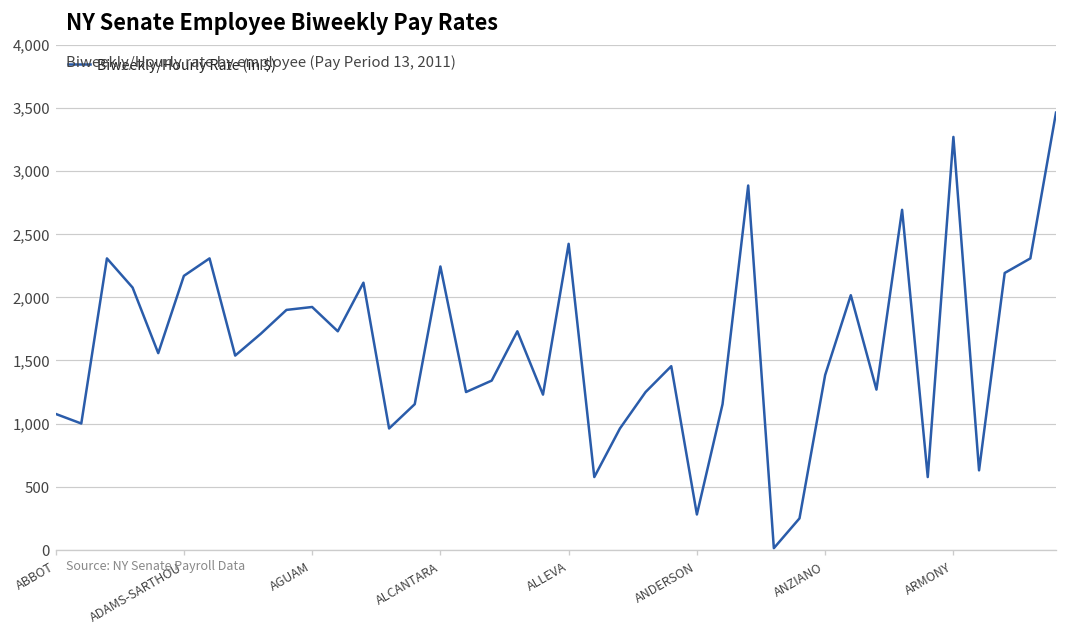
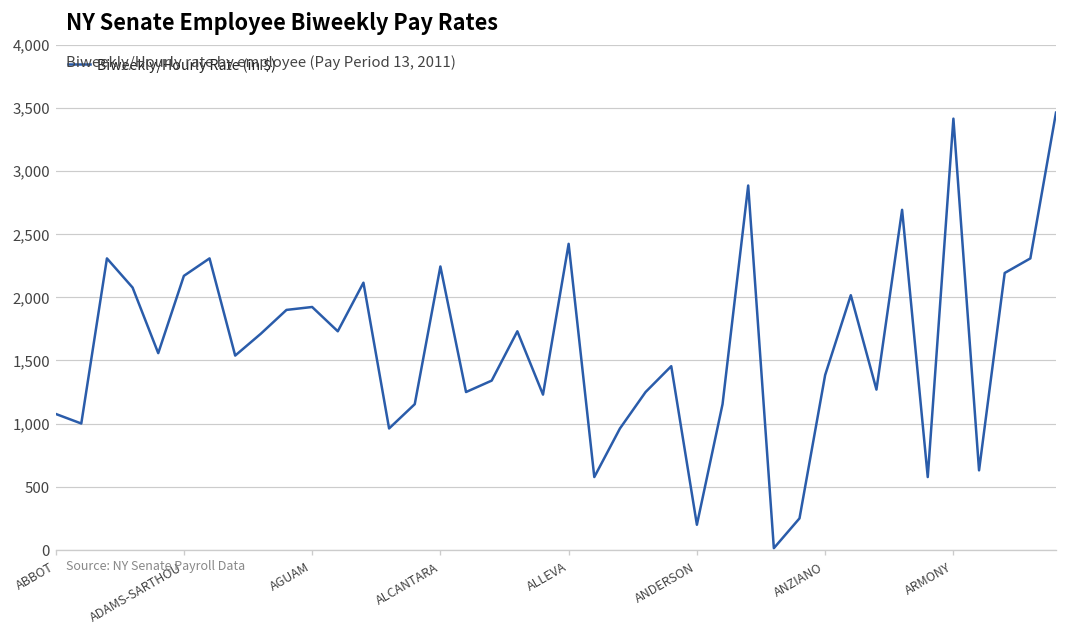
  {
    "ABBOT": "1,080",
    "ADAMS-SARTHOU": "2,170",
    "AGUAM": "1,920",
    "ALCANTARA": "2,240",
    "ALLEVA": "2,420",
-   "ANDERSON": "280",
+   "ANDERSON": "200",
    "ANZIANO": "1,380",
-   "ARMONY": "3,270"
+   "ARMONY": "3,410"
  }
